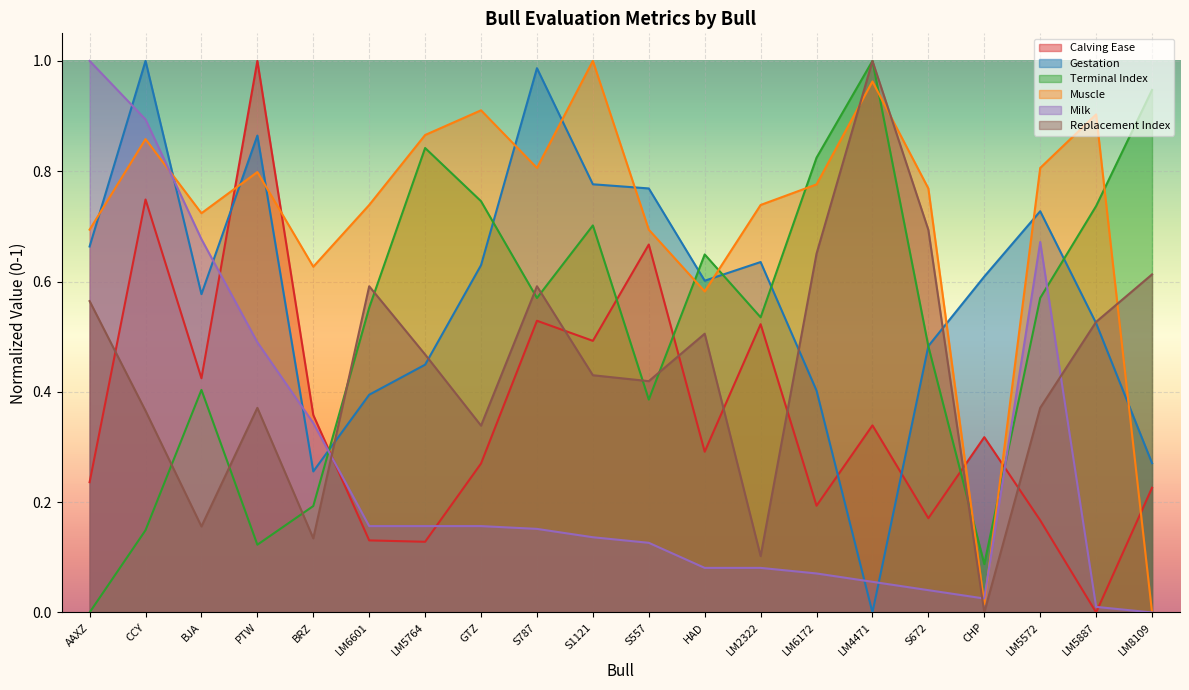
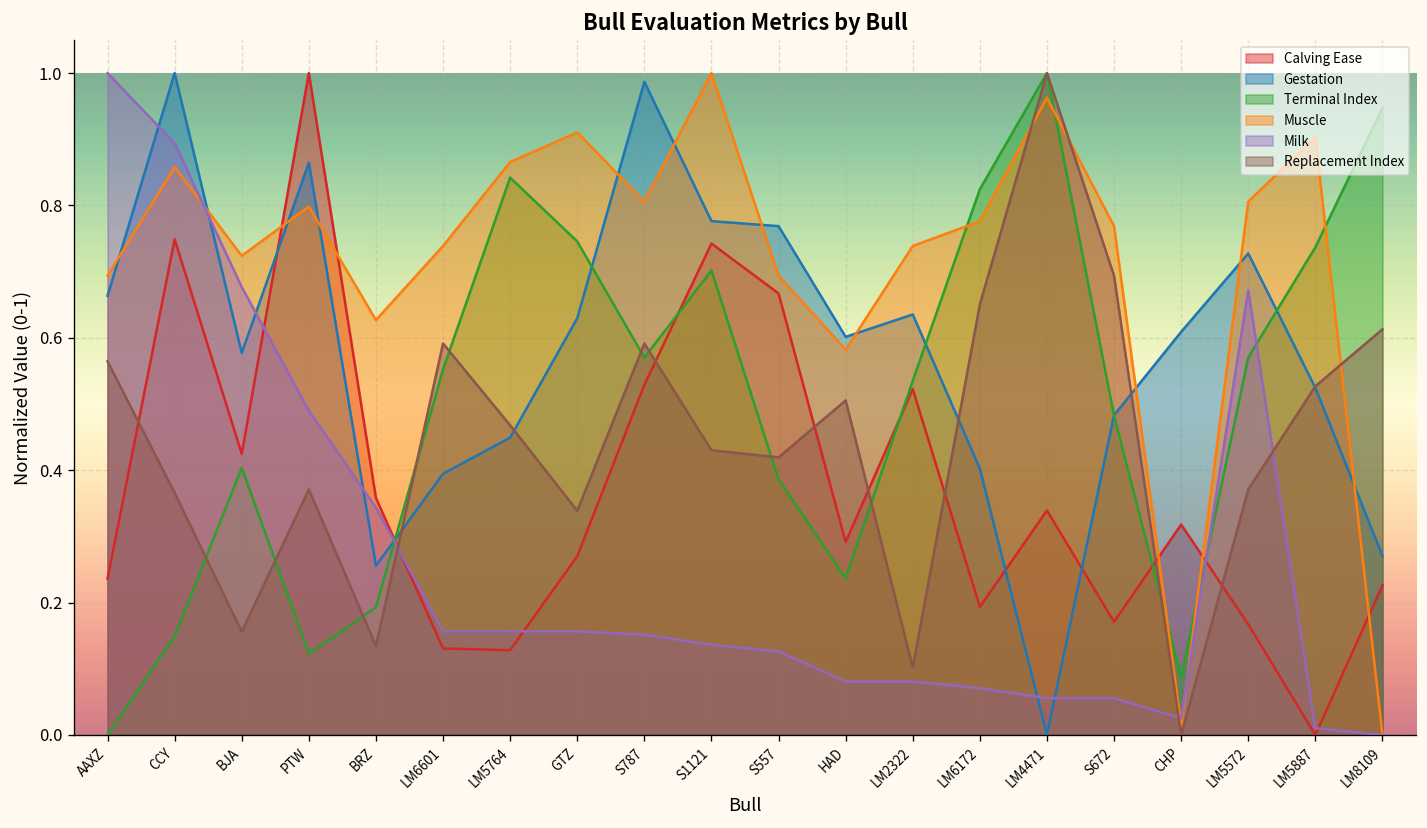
  {
    "Calving Ease": {
      "AAXZ": 0.24,
      "CCY": 0.75,
      "BJA": 0.42,
      "PTW": 1.00,
      "BRZ": 0.36,
      "LM6601": 0.13,
      "LM5764": 0.13,
      "GTZ": 0.27,
      "S787": 0.53,
-     "S1121": 0.49,
+     "S1121": 0.74,
      "S557": 0.67,
      "HAD": 0.29,
      "LM2322": 0.52,
      "LM6172": 0.19,
      "LM4471": 0.34,
      "S672": 0.17,
      "CHP": 0.32,
      "LM5572": 0.17,
      "LM5887": 0.00,
      "LM8109": 0.23
    },
    "Gestation": {
      "AAXZ": 0.66,
      "CCY": 1.00,
      "BJA": 0.58,
      "PTW": 0.86,
      "BRZ": 0.26,
      "LM6601": 0.39,
      "LM5764": 0.45,
      "GTZ": 0.63,
      "S787": 0.99,
      "S1121": 0.78,
      "S557": 0.77,
      "HAD": 0.60,
      "LM2322": 0.64,
      "LM6172": 0.40,
      "LM4471": 0.00,
      "CHP": 0.61,
      "LM5572": 0.73,
      "LM8109": 0.27
    },
    "Terminal Index": {
      "AAXZ": 0.00,
      "CCY": 0.15,
      "BJA": 0.40,
      "PTW": 0.12,
      "BRZ": 0.19,
      "LM6601": 0.55,
      "LM5764": 0.84,
      "GTZ": 0.75,
      "S787": 0.57,
      "S1121": 0.70,
      "S557": 0.39,
-     "HAD": 0.65,
+     "HAD": 0.24,
      "LM2322": 0.54,
      "LM6172": 0.82,
      "CHP": 0.09,
      "LM5572": 0.57,
      "LM5887": 0.74
    },
    "Muscle": {
      "AAXZ": 0.69,
      "CCY": 0.86,
      "BJA": 0.72,
      "PTW": 0.80,
      "BRZ": 0.63,
      "LM6601": 0.74,
      "LM5764": 0.87,
      "GTZ": 0.91,
      "S787": 0.81,
      "S1121": 1.00,
      "S557": 0.69,
      "HAD": 0.58,
      "LM2322": 0.74,
      "LM6172": 0.78,
      "LM4471": 0.96,
      "S672": 0.77,
      "CHP": 0.01,
      "LM5572": 0.81
    },
    "Milk": {
      "AAXZ": 1.00,
      "CCY": 0.89,
      "BJA": 0.68,
      "PTW": 0.49,
      "BRZ": 0.34,
      "LM6601": 0.16,
      "LM5764": 0.16,
      "GTZ": 0.16,
      "S787": 0.15,
      "S1121": 0.14,
      "S557": 0.13,
      "HAD": 0.08,
      "LM2322": 0.08,
      "LM6172": 0.07,
      "LM4471": 0.06,
-     "S672": 0.04,
+     "S672": 0.06,
      "CHP": 0.03,
      "LM5572": 0.67,
      "LM5887": 0.01
    },
    "Replacement Index": {
      "AAXZ": 0.56,
      "CCY": 0.37,
      "BJA": 0.16,
      "PTW": 0.37,
      "BRZ": 0.13,
      "LM6601": 0.59,
      "LM5764": 0.47,
      "GTZ": 0.34,
      "S787": 0.59,
      "S1121": 0.43,
      "S557": 0.42,
      "HAD": 0.51,
      "LM2322": 0.10,
      "LM6172": 0.65,
      "S672": 0.69,
      "CHP": 0.00,
      "LM5572": 0.37,
      "LM8109": 0.61
    }
  }
